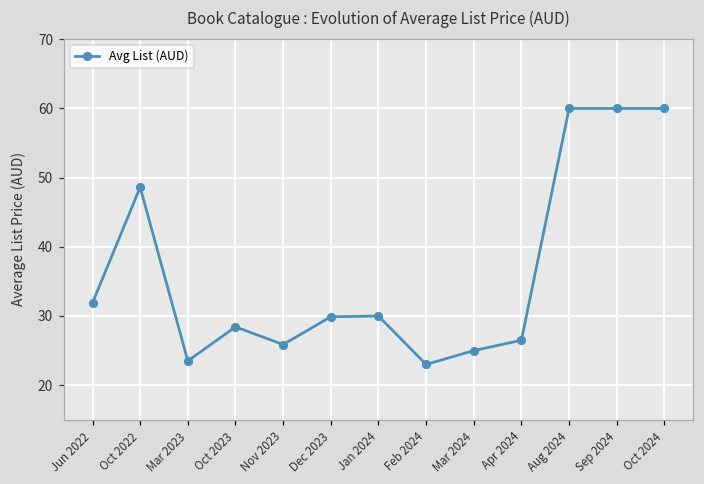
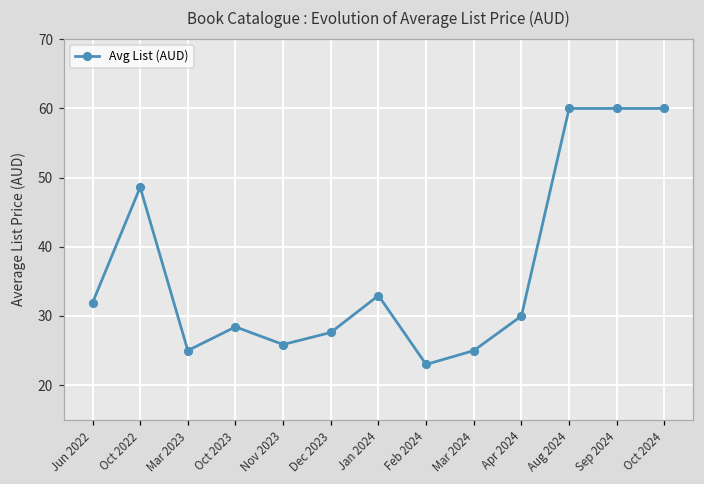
  {
    "Jun 2022": 32,
    "Oct 2022": 49,
-   "Mar 2023": 24,
+   "Mar 2023": 25,
    "Oct 2023": 28,
    "Nov 2023": 26,
-   "Dec 2023": 30,
-   "Jan 2024": 30,
+   "Dec 2023": 28,
+   "Jan 2024": 33,
    "Feb 2024": 23,
    "Mar 2024": 25,
-   "Apr 2024": 26,
+   "Apr 2024": 30,
    "Aug 2024": 60,
    "Sep 2024": 60,
    "Oct 2024": 60
  }
